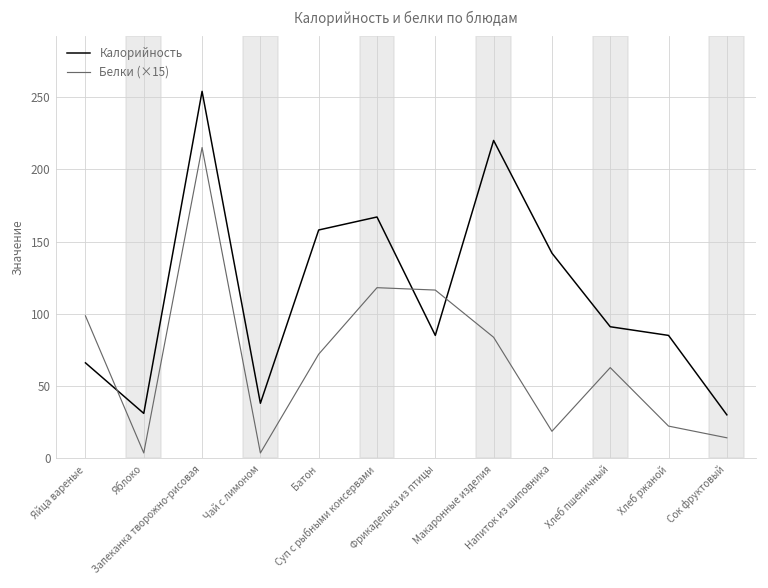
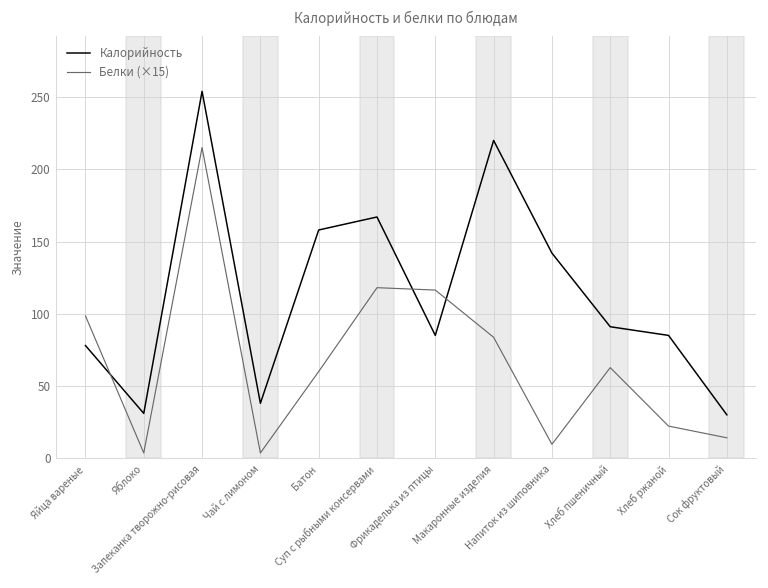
  {
    "Калорийность": {
-     "Яйца вареные": 66,
+     "Яйца вареные": 78,
      "Яблоко": 31,
      "Запеканка творожно-рисовая": 254,
      "Чай с лимоном": 38,
      "Батон": 158,
      "Суп с рыбными консервами": 167,
      "Фрикаделька из птицы": 85,
      "Макаронные изделия": 220,
      "Напиток из шиповника": 142,
      "Хлеб пшеничный": 91,
      "Хлеб ржаной": 85,
      "Сок фруктовый": 30
    },
    "Белки (×15)": {
      "Яйца вареные": 99,
      "Яблоко": 4,
      "Запеканка творожно-рисовая": 215,
      "Чай с лимоном": 4,
-     "Батон": 72,
+     "Батон": 60,
      "Суп с рыбными консервами": 118,
      "Фрикаделька из птицы": 116,
      "Макаронные изделия": 84,
-     "Напиток из шиповника": 19,
+     "Напиток из шиповника": 10,
      "Хлеб пшеничный": 63,
      "Хлеб ржаной": 22,
      "Сок фруктовый": 14
    }
  }
